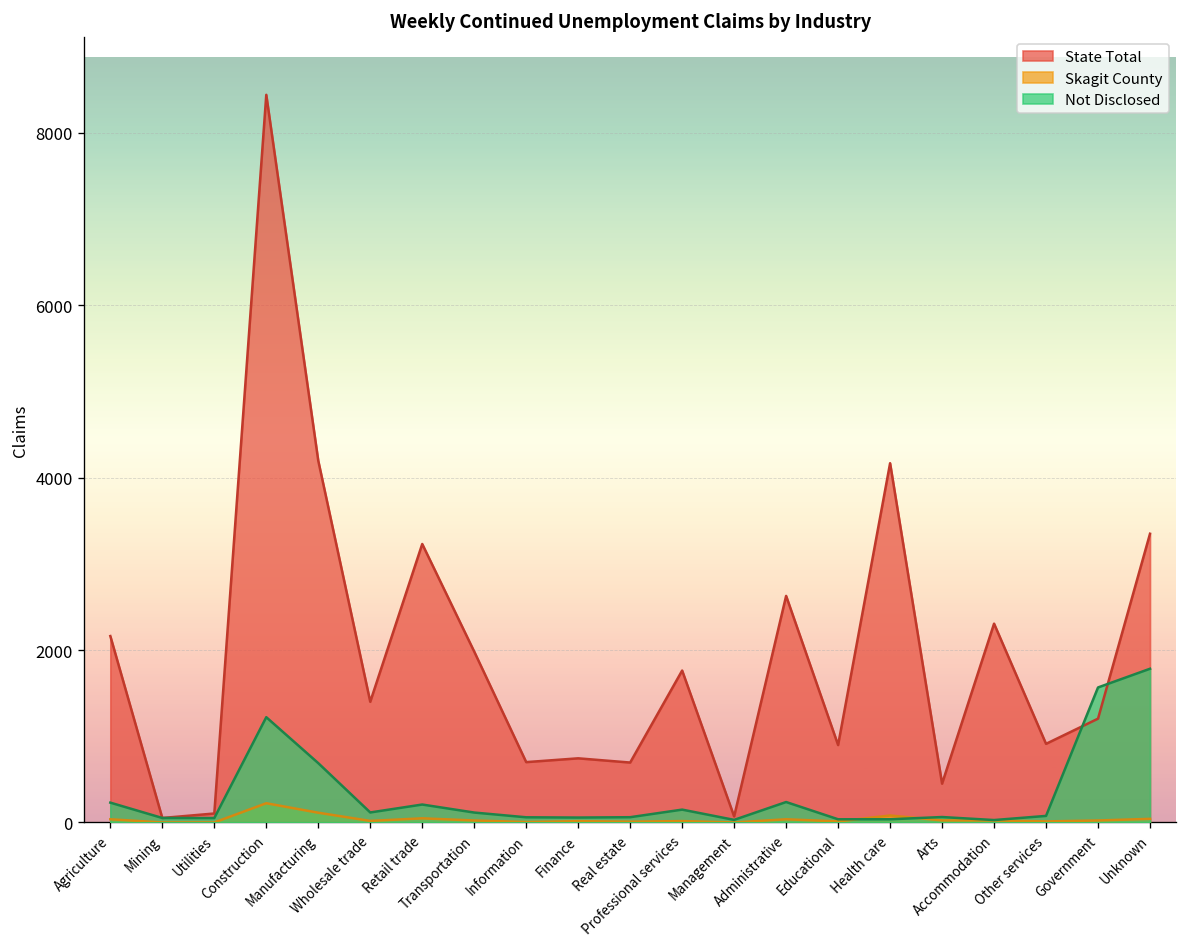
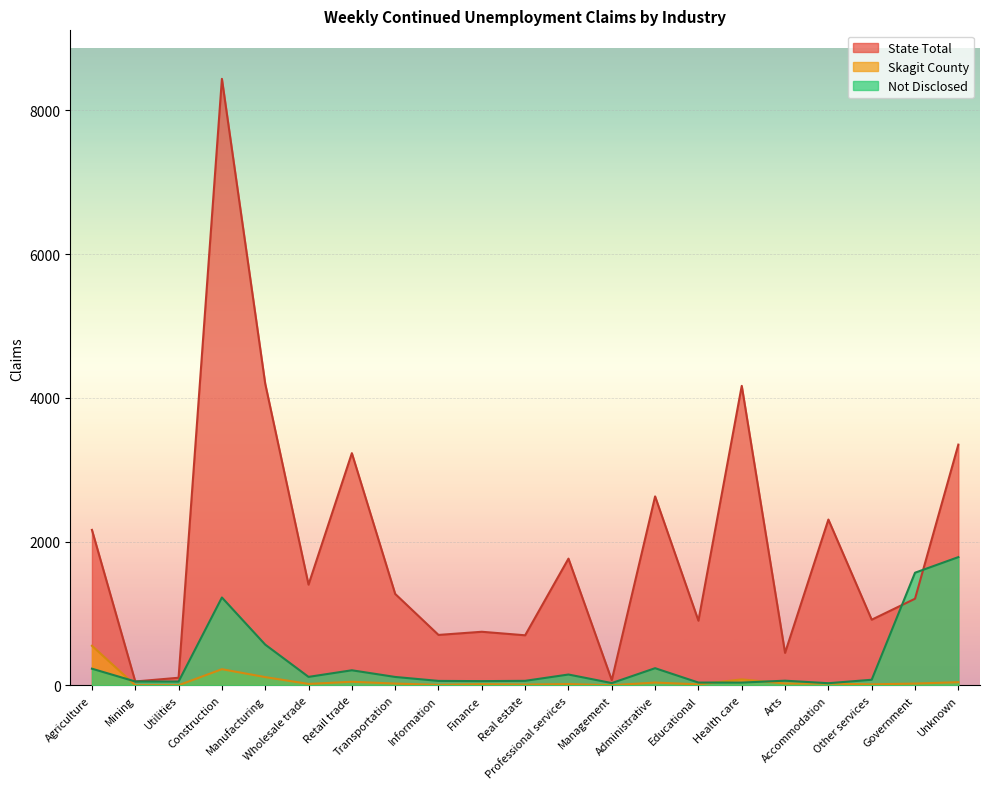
  {
    "State Total": {
      "Agriculture": 2200,
      "Utilities": 100,
      "Construction": 8400,
      "Manufacturing": 4200,
      "Wholesale trade": 1400,
      "Retail trade": 3200,
-     "Transportation": 2000,
+     "Transportation": 1300,
      "Information": 700,
      "Finance": 700,
      "Real estate": 700,
      "Professional services": 1800,
      "Management": 100,
      "Administrative": 2600,
      "Educational": 900,
      "Health care": 4200,
      "Arts": 500,
      "Accommodation": 2300,
      "Other services": 900,
      "Government": 1200,
      "Unknown": 3300
    },
    "Skagit County": {
-     "Agriculture": 0,
+     "Agriculture": 500,
      "Mining": 0,
      "Utilities": 0,
      "Construction": 200,
      "Manufacturing": 100,
      "Wholesale trade": 0,
      "Retail trade": 0,
      "Transportation": 0,
      "Information": 0,
      "Finance": 0,
      "Real estate": 0,
      "Professional services": 0,
      "Administrative": 0,
      "Health care": 100,
      "Arts": 0,
      "Other services": 0,
      "Government": 0,
      "Unknown": 0
    },
    "Not Disclosed": {
      "Agriculture": 200,
      "Utilities": 100,
      "Construction": 1200,
-     "Manufacturing": 700,
+     "Manufacturing": 600,
      "Wholesale trade": 100,
      "Retail trade": 200,
      "Transportation": 100,
      "Information": 100,
      "Finance": 100,
      "Real estate": 100,
      "Professional services": 100,
      "Administrative": 200,
      "Health care": 0,
      "Arts": 100,
      "Other services": 100,
      "Government": 1600,
      "Unknown": 1800
    }
  }
